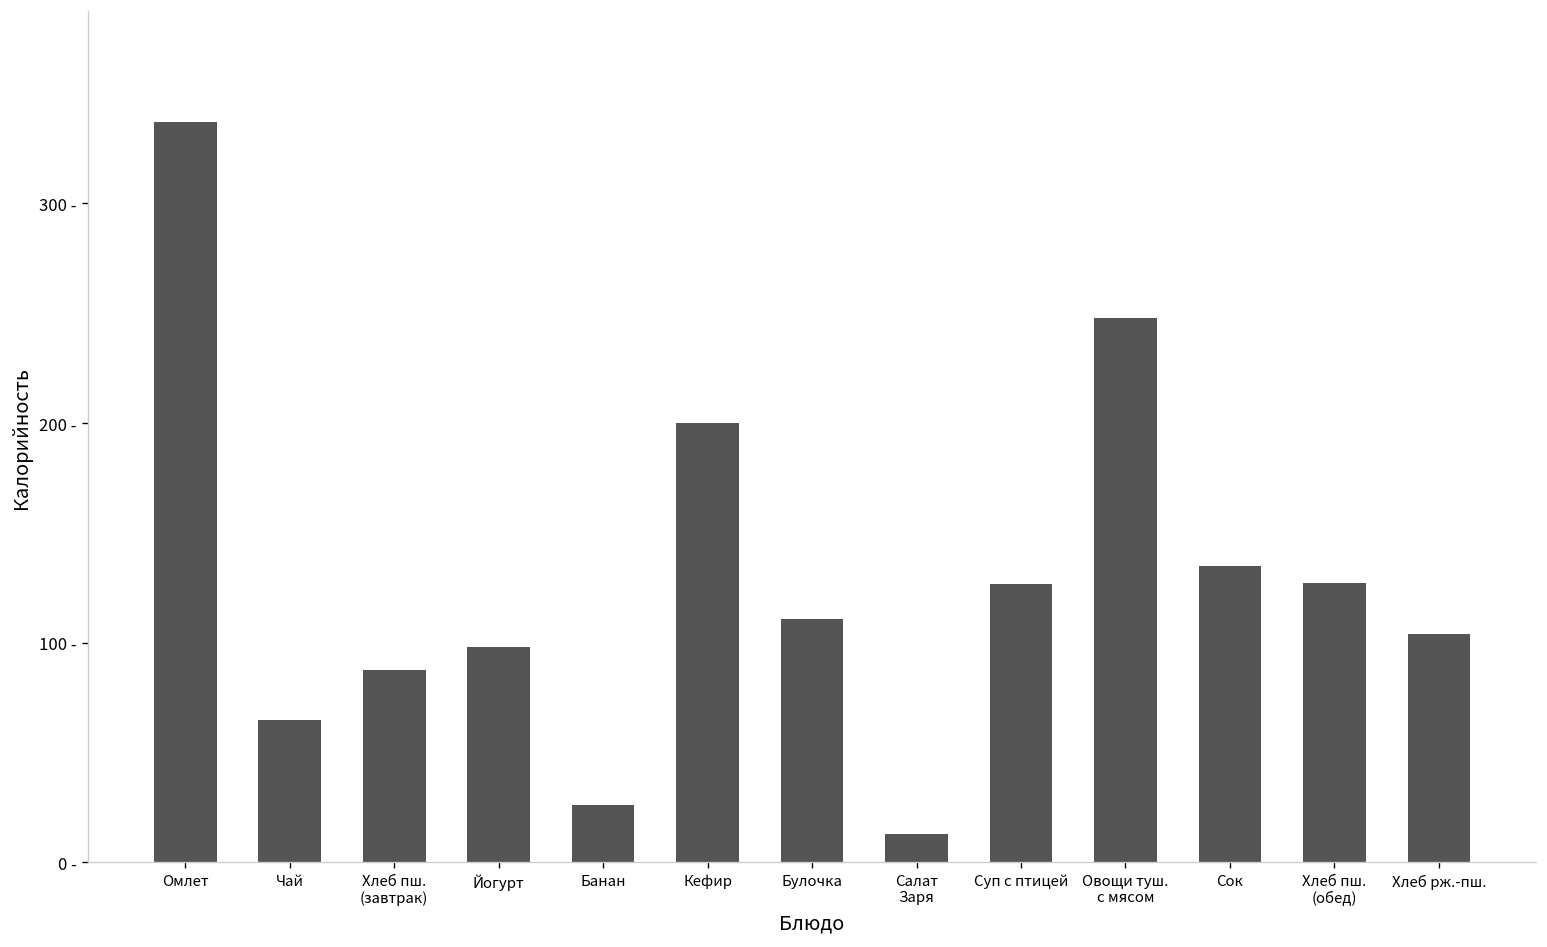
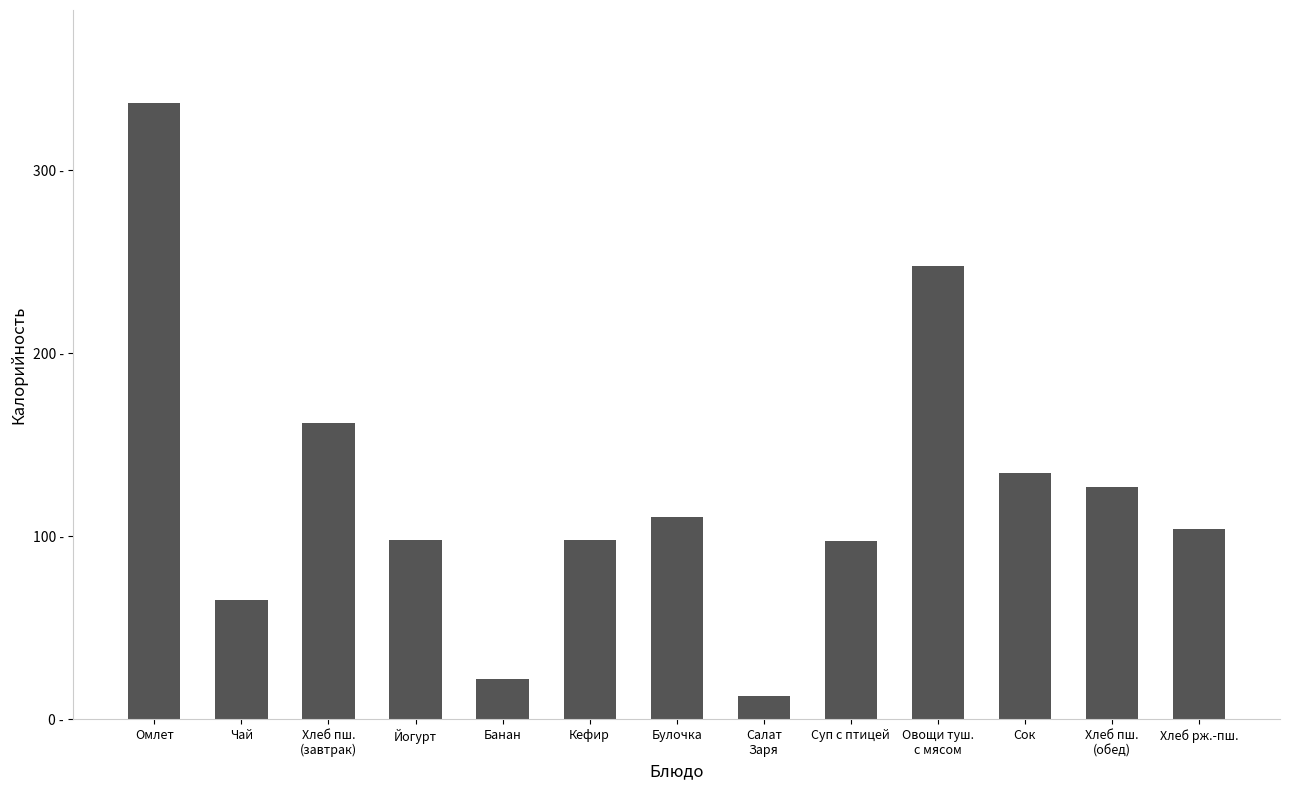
  {
    "Омлет": "337 -",
    "Чай": "65 -",
-   "Хлеб пш. (завтрак)": "87 -",
+   "Хлеб пш. (завтрак)": "162 -",
    "Йогурт": "98 -",
-   "Банан": "26 -",
-   "Кефир": "200 -",
+   "Банан": "22 -",
+   "Кефир": "98 -",
    "Булочка": "111 -",
    "Салат Заря": "13 -",
-   "Суп с птицей": "127 -",
+   "Суп с птицей": "97 -",
    "Овощи туш. с мясом": "248 -",
    "Сок": "135 -",
    "Хлеб пш. (обед)": "127 -",
    "Хлеб рж.-пш.": "104 -"
  }
